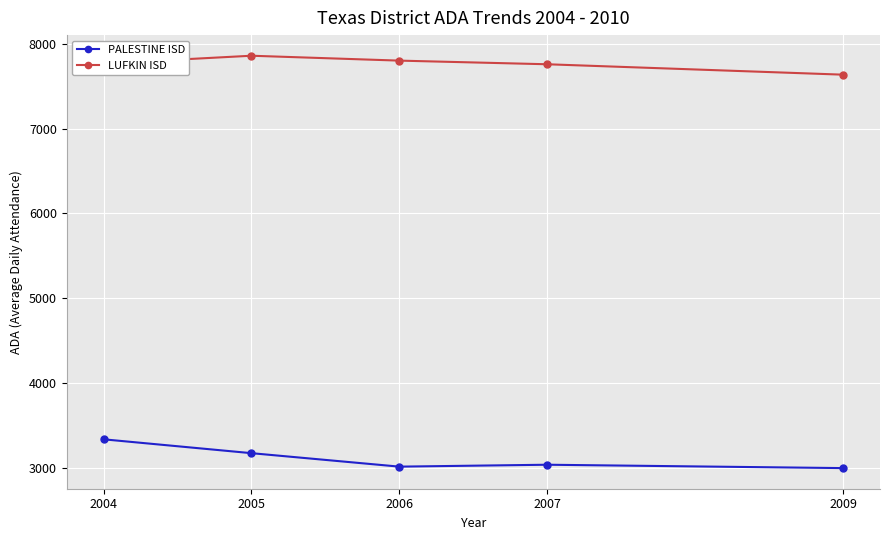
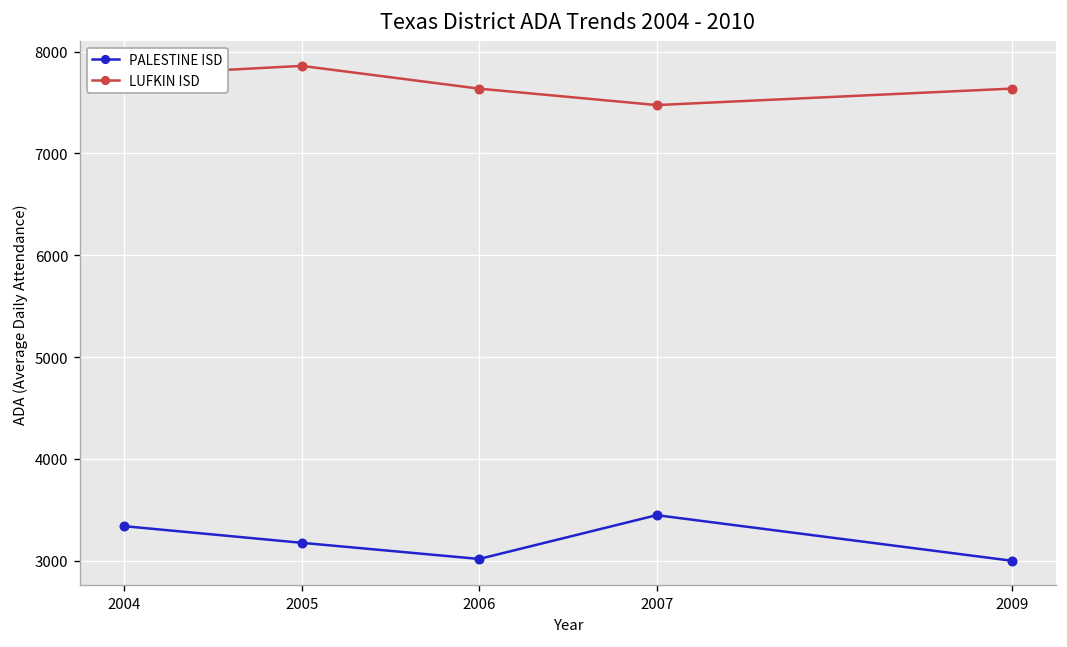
  {
    "PALESTINE ISD": {
      "2004": 3300,
      "2005": 3200,
      "2006": 3000,
-     "2007": 3000,
+     "2007": 3400,
      "2009": 3000
    },
    "LUFKIN ISD": {
      "2005": 7900,
-     "2006": 7800,
-     "2007": 7800,
+     "2006": 7600,
+     "2007": 7500,
      "2009": 7600
    }
  }
